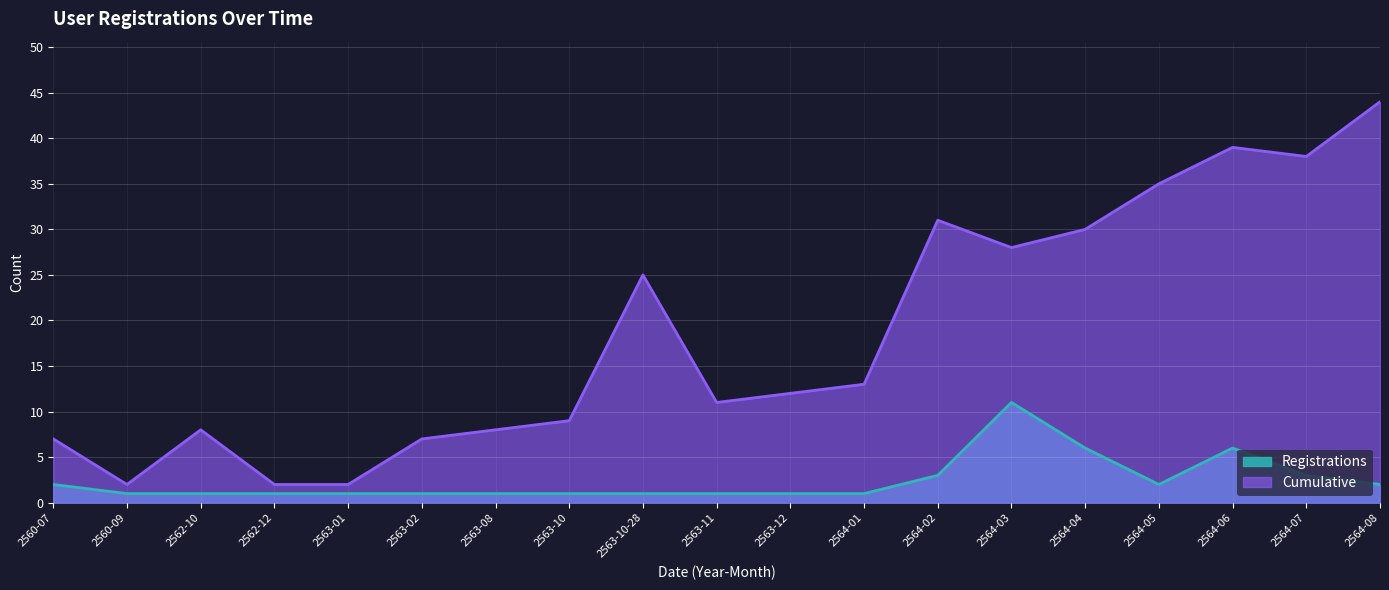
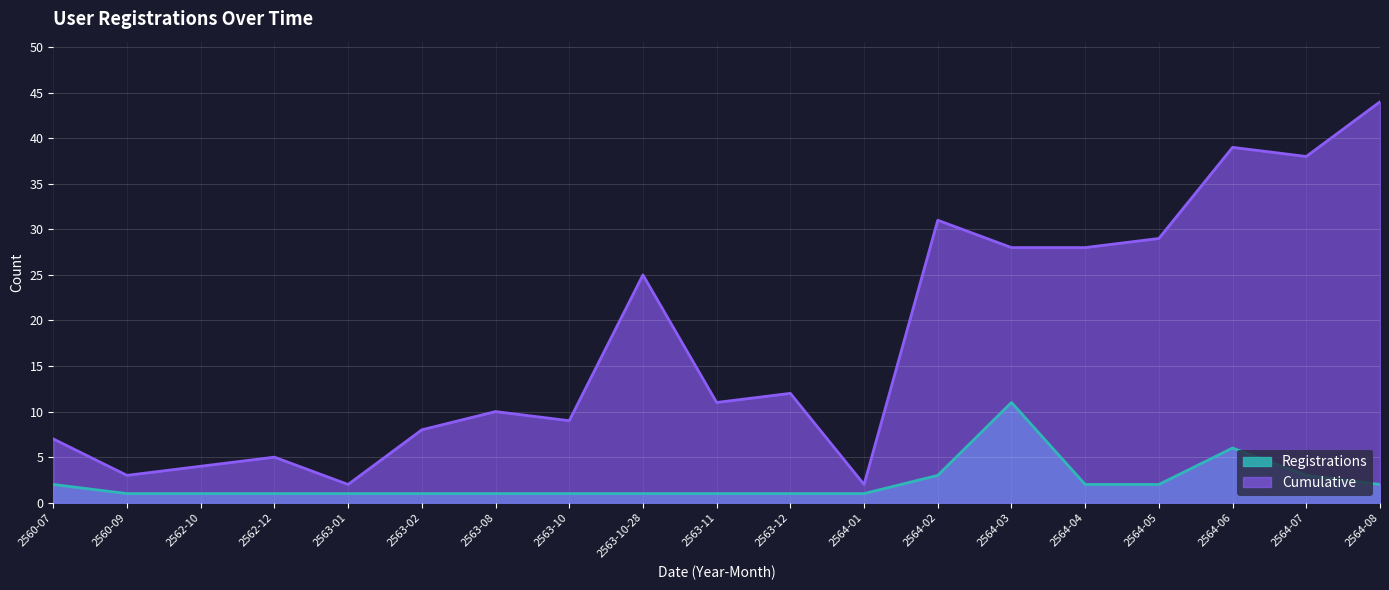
  {
    "Registrations": {
      "2560-07": 2,
      "2560-09": 1,
      "2562-10": 1,
      "2562-12": 1,
      "2563-01": 1,
      "2563-02": 1,
      "2563-08": 1,
      "2563-10": 1,
      "2563-10-28": 1,
      "2563-11": 1,
      "2563-12": 1,
      "2564-01": 1,
      "2564-02": 3,
      "2564-03": 11,
-     "2564-04": 6,
+     "2564-04": 2,
      "2564-05": 2,
      "2564-06": 6,
      "2564-08": 2
    },
    "Cumulative": {
      "2560-07": 7,
-     "2560-09": 2,
-     "2562-10": 8,
-     "2562-12": 2,
+     "2560-09": 3,
+     "2562-10": 4,
+     "2562-12": 5,
      "2563-01": 2,
-     "2563-02": 7,
-     "2563-08": 8,
+     "2563-02": 8,
+     "2563-08": 10,
      "2563-10": 9,
      "2563-10-28": 25,
      "2563-11": 11,
      "2563-12": 12,
-     "2564-01": 13,
+     "2564-01": 2,
      "2564-02": 31,
      "2564-03": 28,
-     "2564-04": 30,
-     "2564-05": 35,
+     "2564-04": 28,
+     "2564-05": 29,
      "2564-06": 39,
      "2564-07": 38,
      "2564-08": 44
    }
  }
